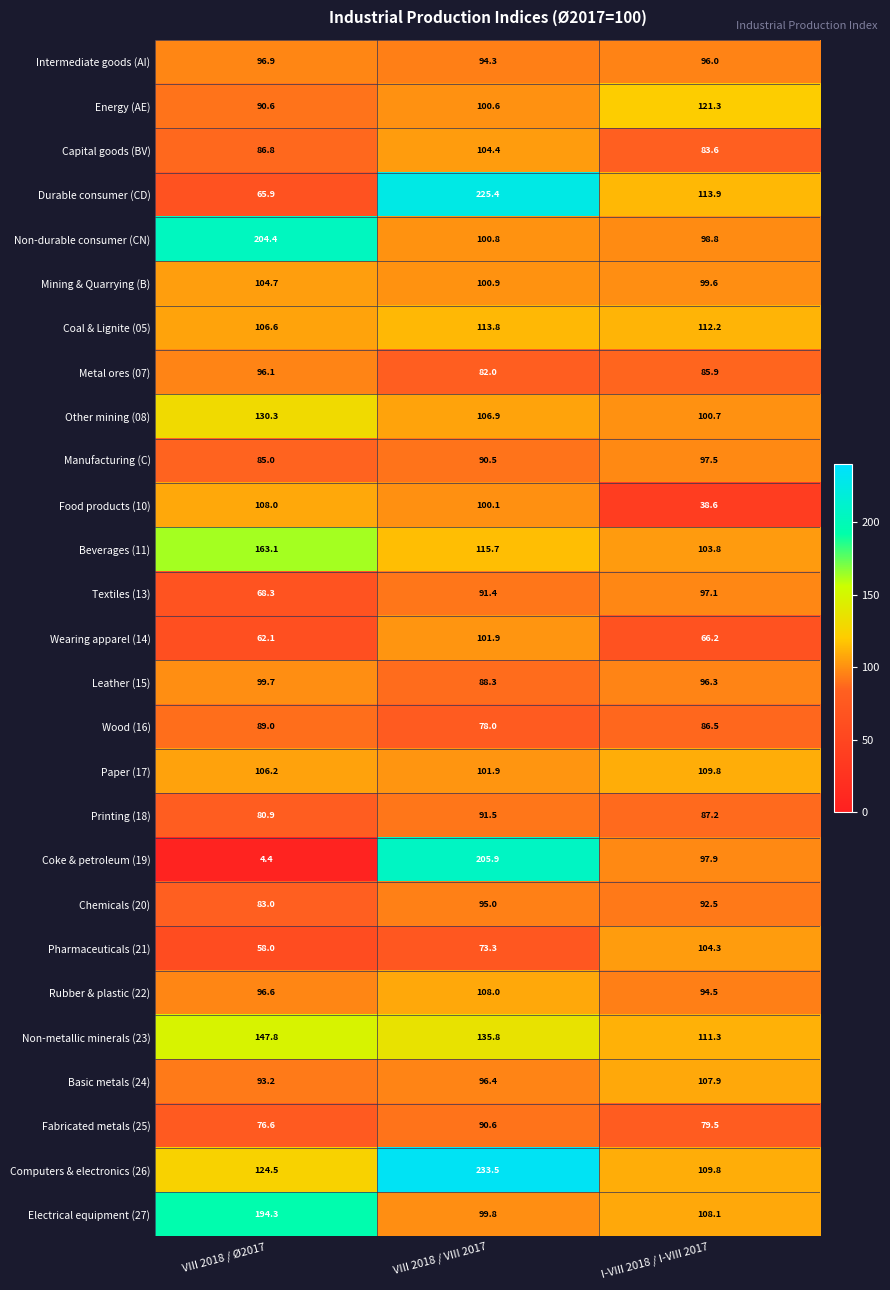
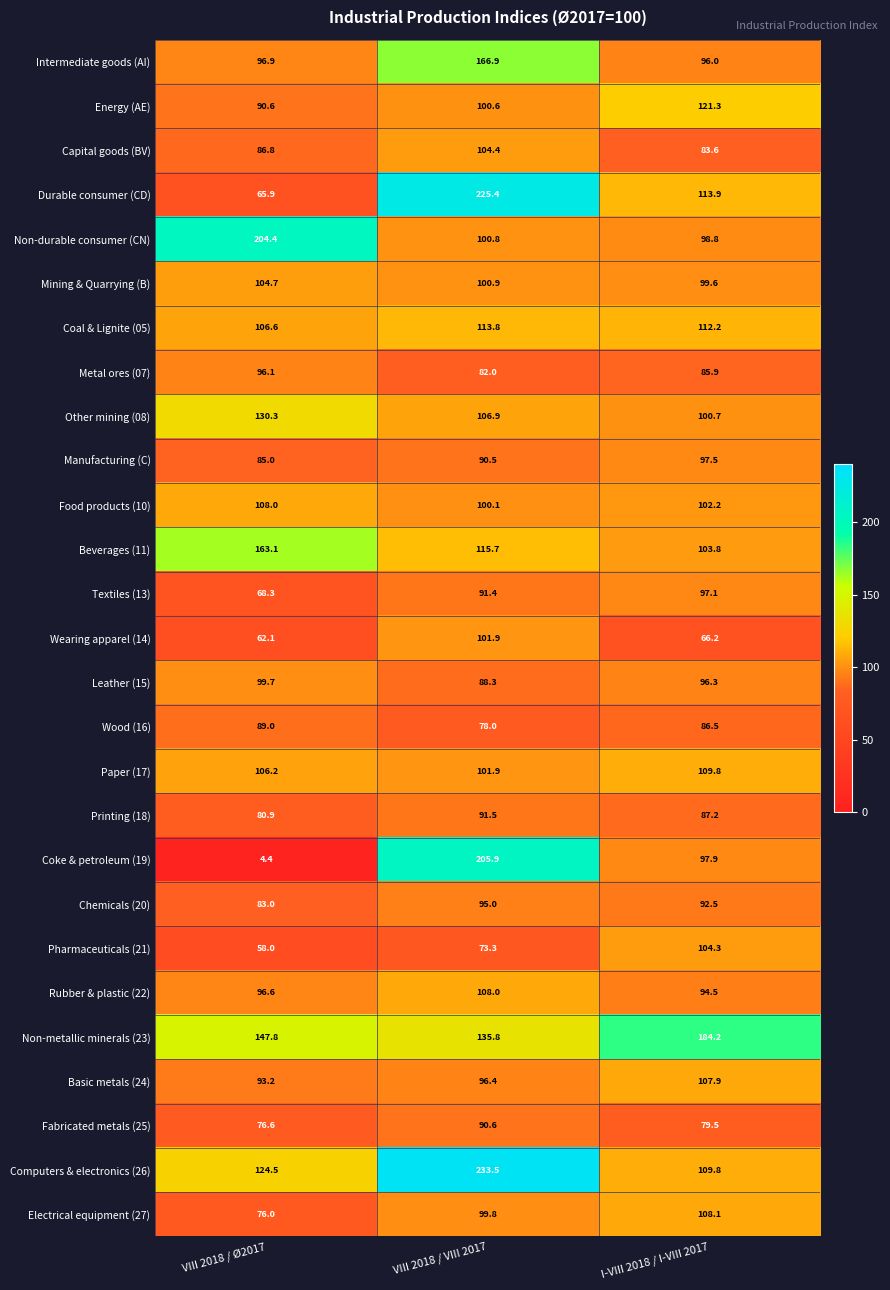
  {
    "Intermediate goods (AI)": {
      "VIII 2018 / Ø2017": 96.9,
-     "VIII 2018 / VIII 2017": 94.3,
+     "VIII 2018 / VIII 2017": 166.9,
      "I-VIII 2018 / I-VIII 2017": 96.0
    },
    "Energy (AE)": {
      "VIII 2018 / Ø2017": 90.6,
      "VIII 2018 / VIII 2017": 100.6,
      "I-VIII 2018 / I-VIII 2017": 121.3
    },
    "Capital goods (BV)": {
      "VIII 2018 / Ø2017": 86.8,
      "VIII 2018 / VIII 2017": 104.4,
      "I-VIII 2018 / I-VIII 2017": 83.6
    },
    "Durable consumer (CD)": {
      "VIII 2018 / Ø2017": 65.9,
      "VIII 2018 / VIII 2017": 225.4,
      "I-VIII 2018 / I-VIII 2017": 113.9
    },
    "Non-durable consumer (CN)": {
      "VIII 2018 / Ø2017": 204.4,
      "VIII 2018 / VIII 2017": 100.8,
      "I-VIII 2018 / I-VIII 2017": 98.8
    },
    "Mining & Quarrying (B)": {
      "VIII 2018 / Ø2017": 104.7,
      "VIII 2018 / VIII 2017": 100.9,
      "I-VIII 2018 / I-VIII 2017": 99.6
    },
    "Coal & Lignite (05)": {
      "VIII 2018 / Ø2017": 106.6,
      "VIII 2018 / VIII 2017": 113.8,
      "I-VIII 2018 / I-VIII 2017": 112.2
    },
    "Metal ores (07)": {
      "VIII 2018 / Ø2017": 96.1,
      "VIII 2018 / VIII 2017": 82.0,
      "I-VIII 2018 / I-VIII 2017": 85.9
    },
    "Other mining (08)": {
      "VIII 2018 / Ø2017": 130.3,
      "VIII 2018 / VIII 2017": 106.9,
      "I-VIII 2018 / I-VIII 2017": 100.7
    },
    "Manufacturing (C)": {
      "VIII 2018 / Ø2017": 85.0,
      "VIII 2018 / VIII 2017": 90.5,
      "I-VIII 2018 / I-VIII 2017": 97.5
    },
    "Food products (10)": {
      "VIII 2018 / Ø2017": 108.0,
      "VIII 2018 / VIII 2017": 100.1,
-     "I-VIII 2018 / I-VIII 2017": 38.6
+     "I-VIII 2018 / I-VIII 2017": 102.2
    },
    "Beverages (11)": {
      "VIII 2018 / Ø2017": 163.1,
      "VIII 2018 / VIII 2017": 115.7,
      "I-VIII 2018 / I-VIII 2017": 103.8
    },
    "Textiles (13)": {
      "VIII 2018 / Ø2017": 68.3,
      "VIII 2018 / VIII 2017": 91.4,
      "I-VIII 2018 / I-VIII 2017": 97.1
    },
    "Wearing apparel (14)": {
      "VIII 2018 / Ø2017": 62.1,
      "VIII 2018 / VIII 2017": 101.9,
      "I-VIII 2018 / I-VIII 2017": 66.2
    },
    "Leather (15)": {
      "VIII 2018 / Ø2017": 99.7,
      "VIII 2018 / VIII 2017": 88.3,
      "I-VIII 2018 / I-VIII 2017": 96.3
    },
    "Wood (16)": {
      "VIII 2018 / Ø2017": 89.0,
      "VIII 2018 / VIII 2017": 78.0,
      "I-VIII 2018 / I-VIII 2017": 86.5
    },
    "Paper (17)": {
      "VIII 2018 / Ø2017": 106.2,
      "VIII 2018 / VIII 2017": 101.9,
      "I-VIII 2018 / I-VIII 2017": 109.8
    },
    "Printing (18)": {
      "VIII 2018 / Ø2017": 80.9,
      "VIII 2018 / VIII 2017": 91.5,
      "I-VIII 2018 / I-VIII 2017": 87.2
    },
    "Coke & petroleum (19)": {
      "VIII 2018 / Ø2017": 4.4,
      "VIII 2018 / VIII 2017": 205.9,
      "I-VIII 2018 / I-VIII 2017": 97.9
    },
    "Chemicals (20)": {
      "VIII 2018 / Ø2017": 83.0,
      "VIII 2018 / VIII 2017": 95.0,
      "I-VIII 2018 / I-VIII 2017": 92.5
    },
    "Pharmaceuticals (21)": {
      "VIII 2018 / Ø2017": 58.0,
      "VIII 2018 / VIII 2017": 73.3,
      "I-VIII 2018 / I-VIII 2017": 104.3
    },
    "Rubber & plastic (22)": {
      "VIII 2018 / Ø2017": 96.6,
      "VIII 2018 / VIII 2017": 108.0,
      "I-VIII 2018 / I-VIII 2017": 94.5
    },
    "Non-metallic minerals (23)": {
      "VIII 2018 / Ø2017": 147.8,
      "VIII 2018 / VIII 2017": 135.8,
-     "I-VIII 2018 / I-VIII 2017": 111.3
+     "I-VIII 2018 / I-VIII 2017": 184.2
    },
    "Basic metals (24)": {
      "VIII 2018 / Ø2017": 93.2,
      "VIII 2018 / VIII 2017": 96.4,
      "I-VIII 2018 / I-VIII 2017": 107.9
    },
    "Fabricated metals (25)": {
      "VIII 2018 / Ø2017": 76.6,
      "VIII 2018 / VIII 2017": 90.6,
      "I-VIII 2018 / I-VIII 2017": 79.5
    },
    "Computers & electronics (26)": {
      "VIII 2018 / Ø2017": 124.5,
      "VIII 2018 / VIII 2017": 233.5,
      "I-VIII 2018 / I-VIII 2017": 109.8
    },
    "Electrical equipment (27)": {
-     "VIII 2018 / Ø2017": 194.3,
+     "VIII 2018 / Ø2017": 76.0,
      "VIII 2018 / VIII 2017": 99.8,
      "I-VIII 2018 / I-VIII 2017": 108.1
    }
  }
